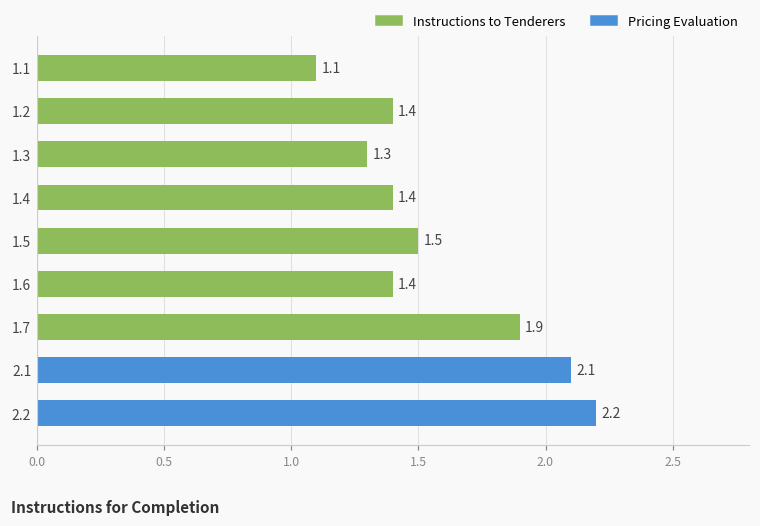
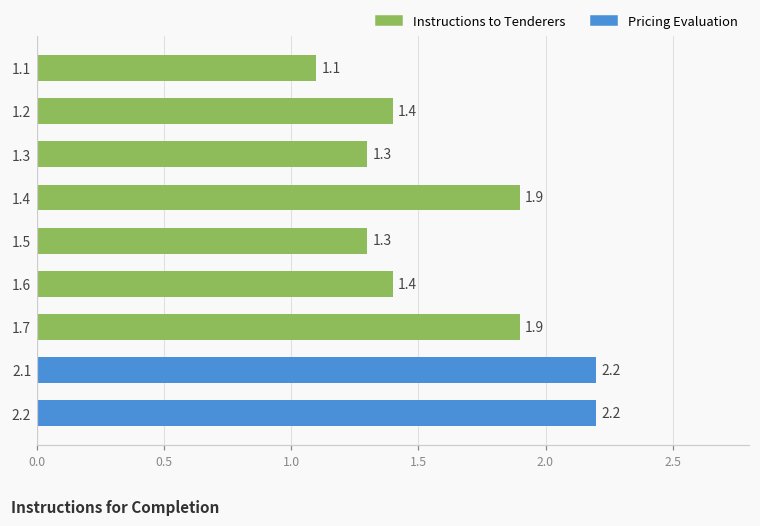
  {
    "1.1": 1.1,
    "1.2": 1.4,
    "1.3": 1.3,
-   "1.4": 1.4,
-   "1.5": 1.5,
+   "1.4": 1.9,
+   "1.5": 1.3,
    "1.6": 1.4,
    "1.7": 1.9,
-   "2.1": 2.1,
+   "2.1": 2.2,
    "2.2": 2.2
  }
